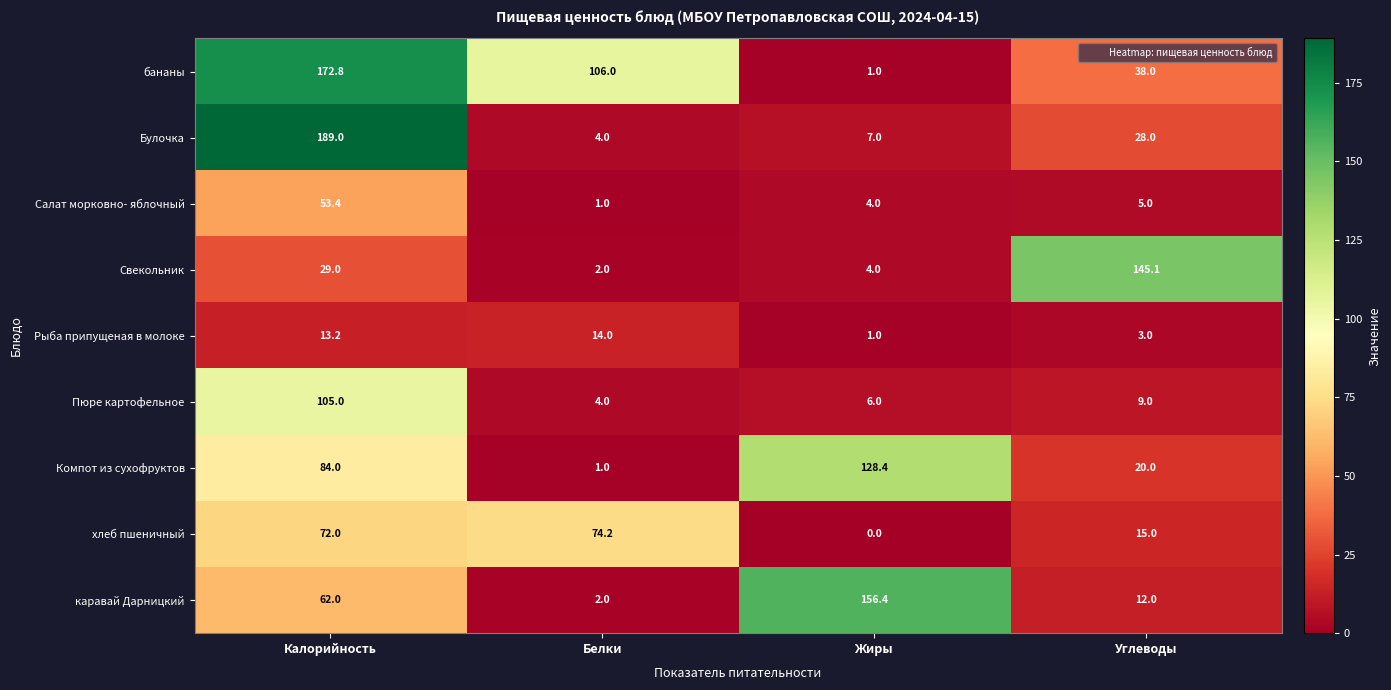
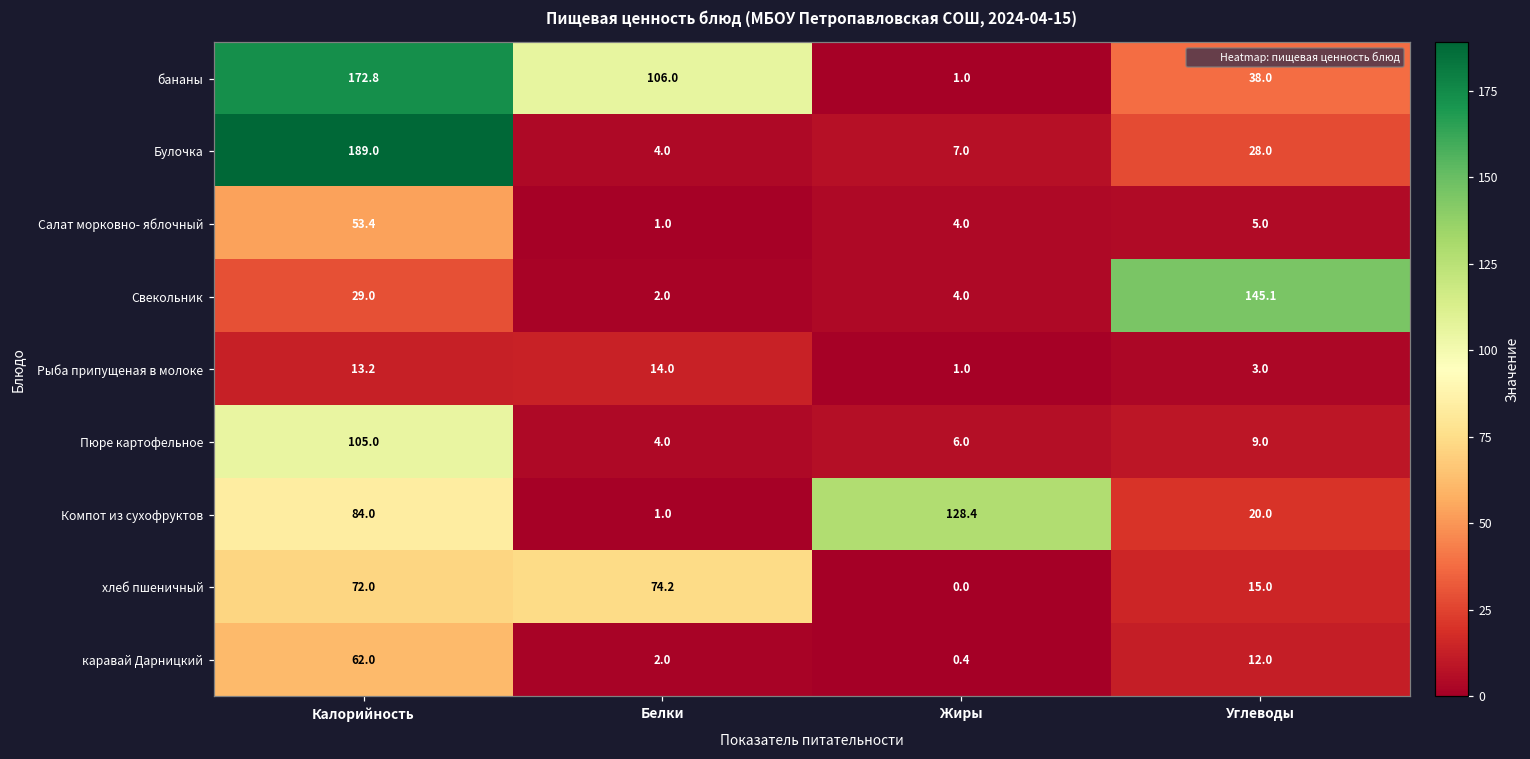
  {
    "бананы": {
      "Калорийность": 172.8,
      "Белки": 106.0,
      "Жиры": 1.0,
      "Углеводы": 38.0
    },
    "Булочка": {
      "Калорийность": 189.0,
      "Белки": 4.0,
      "Жиры": 7.0,
      "Углеводы": 28.0
    },
    "Салат морковно- яблочный": {
      "Калорийность": 53.4,
      "Белки": 1.0,
      "Жиры": 4.0,
      "Углеводы": 5.0
    },
    "Свекольник": {
      "Калорийность": 29.0,
      "Белки": 2.0,
      "Жиры": 4.0,
      "Углеводы": 145.1
    },
    "Рыба припущеная в молоке": {
      "Калорийность": 13.2,
      "Белки": 14.0,
      "Жиры": 1.0,
      "Углеводы": 3.0
    },
    "Пюре картофельное": {
      "Калорийность": 105.0,
      "Белки": 4.0,
      "Жиры": 6.0,
      "Углеводы": 9.0
    },
    "Компот из сухофруктов": {
      "Калорийность": 84.0,
      "Белки": 1.0,
      "Жиры": 128.4,
      "Углеводы": 20.0
    },
    "хлеб пшеничный": {
      "Калорийность": 72.0,
      "Белки": 74.2,
      "Жиры": 0.0,
      "Углеводы": 15.0
    },
    "каравай Дарницкий": {
      "Калорийность": 62.0,
      "Белки": 2.0,
-     "Жиры": 156.4,
+     "Жиры": 0.4,
      "Углеводы": 12.0
    }
  }
